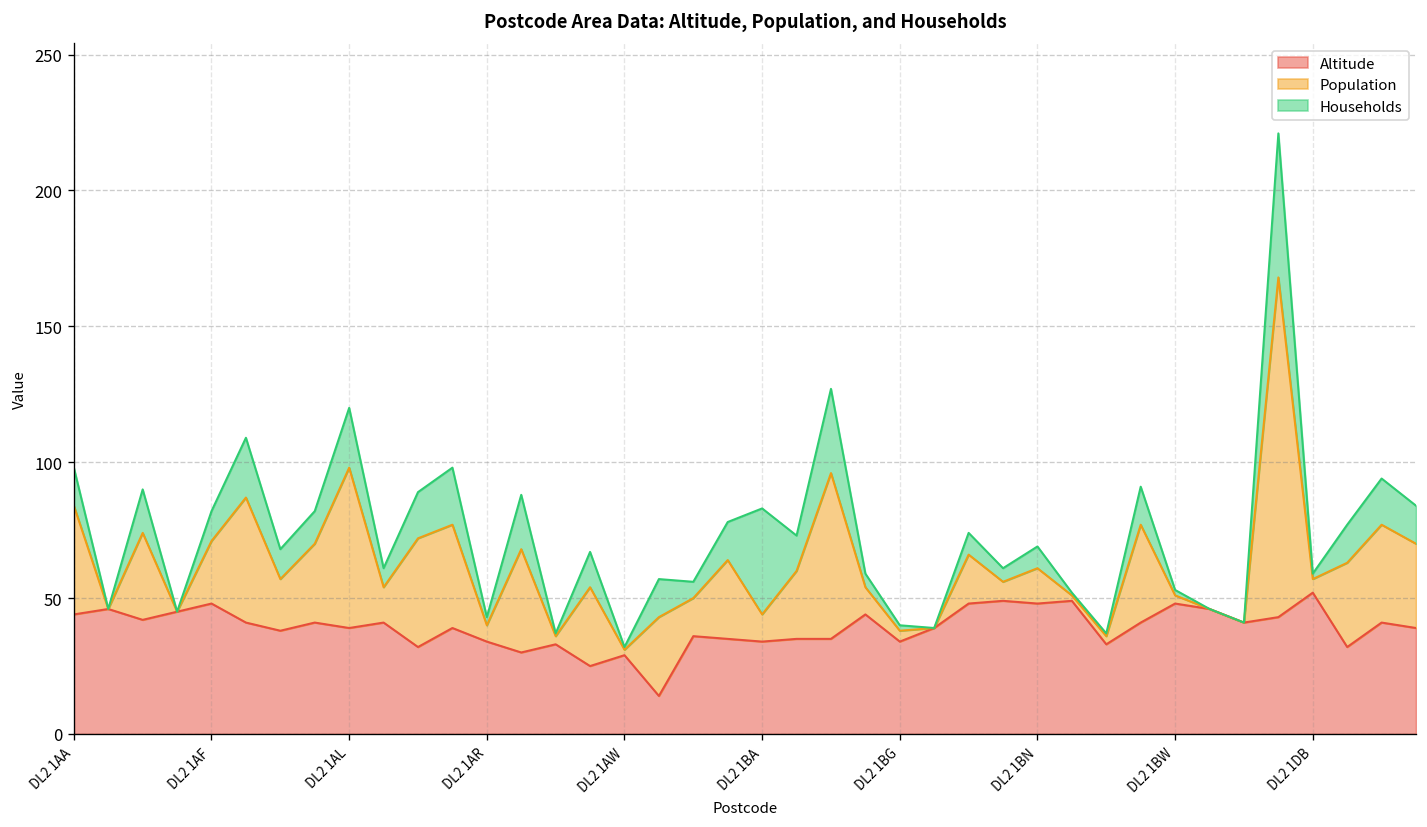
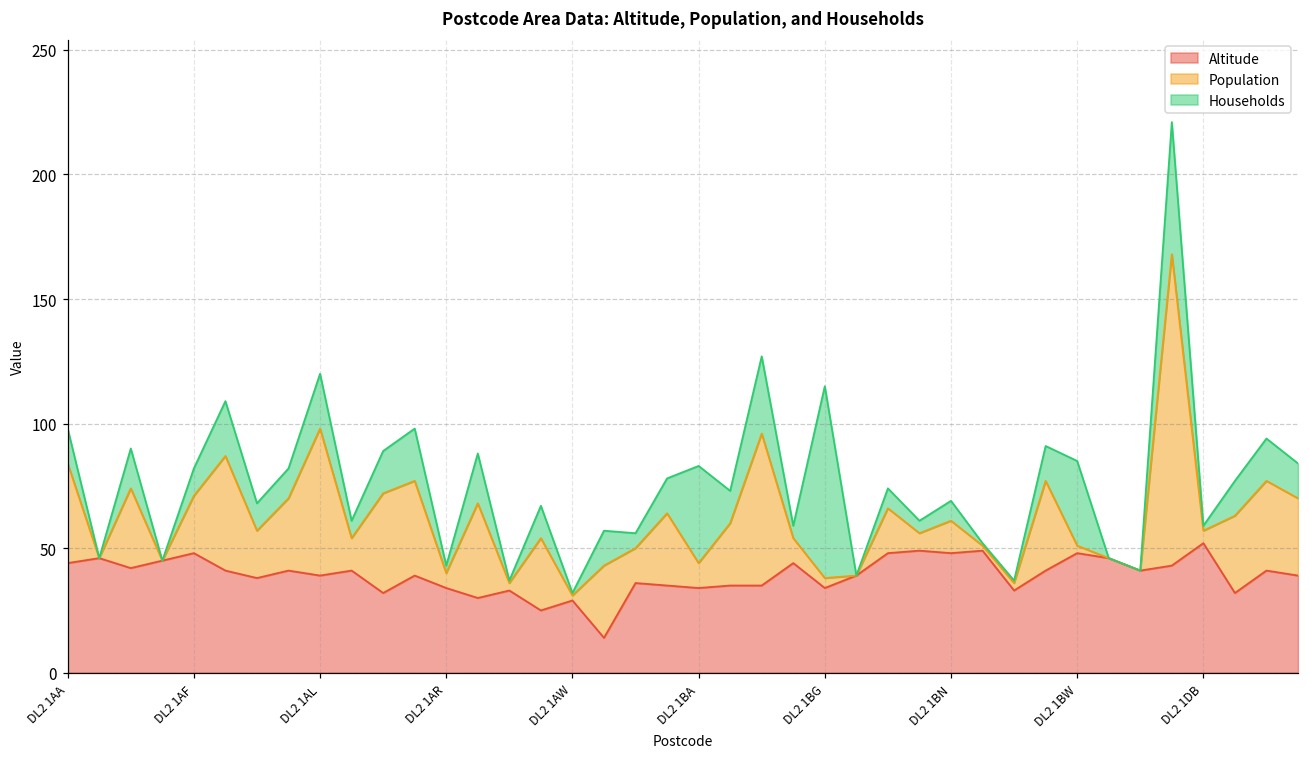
  {
    "Altitude": {
      "DL2 1AA": 44,
      "DL2 1AF": 48,
      "DL2 1AL": 39,
      "DL2 1AR": 34,
      "DL2 1AW": 29,
      "DL2 1BA": 34,
      "DL2 1BG": 34,
      "DL2 1BN": 48,
      "DL2 1BW": 48,
      "DL2 1DB": 52
    },
    "Population": {
      "DL2 1AA": 40,
      "DL2 1AF": 23,
      "DL2 1AL": 59,
      "DL2 1AR": 6,
      "DL2 1BA": 10,
      "DL2 1BG": 4,
      "DL2 1BN": 13,
      "DL2 1BW": 3,
      "DL2 1DB": 5
    },
    "Households": {
      "DL2 1AA": 14,
      "DL2 1AF": 11,
      "DL2 1AL": 22,
      "DL2 1AR": 3,
      "DL2 1BA": 39,
-     "DL2 1BG": 2,
+     "DL2 1BG": 77,
      "DL2 1BN": 8,
-     "DL2 1BW": 2,
+     "DL2 1BW": 34,
      "DL2 1DB": 2
    }
  }
